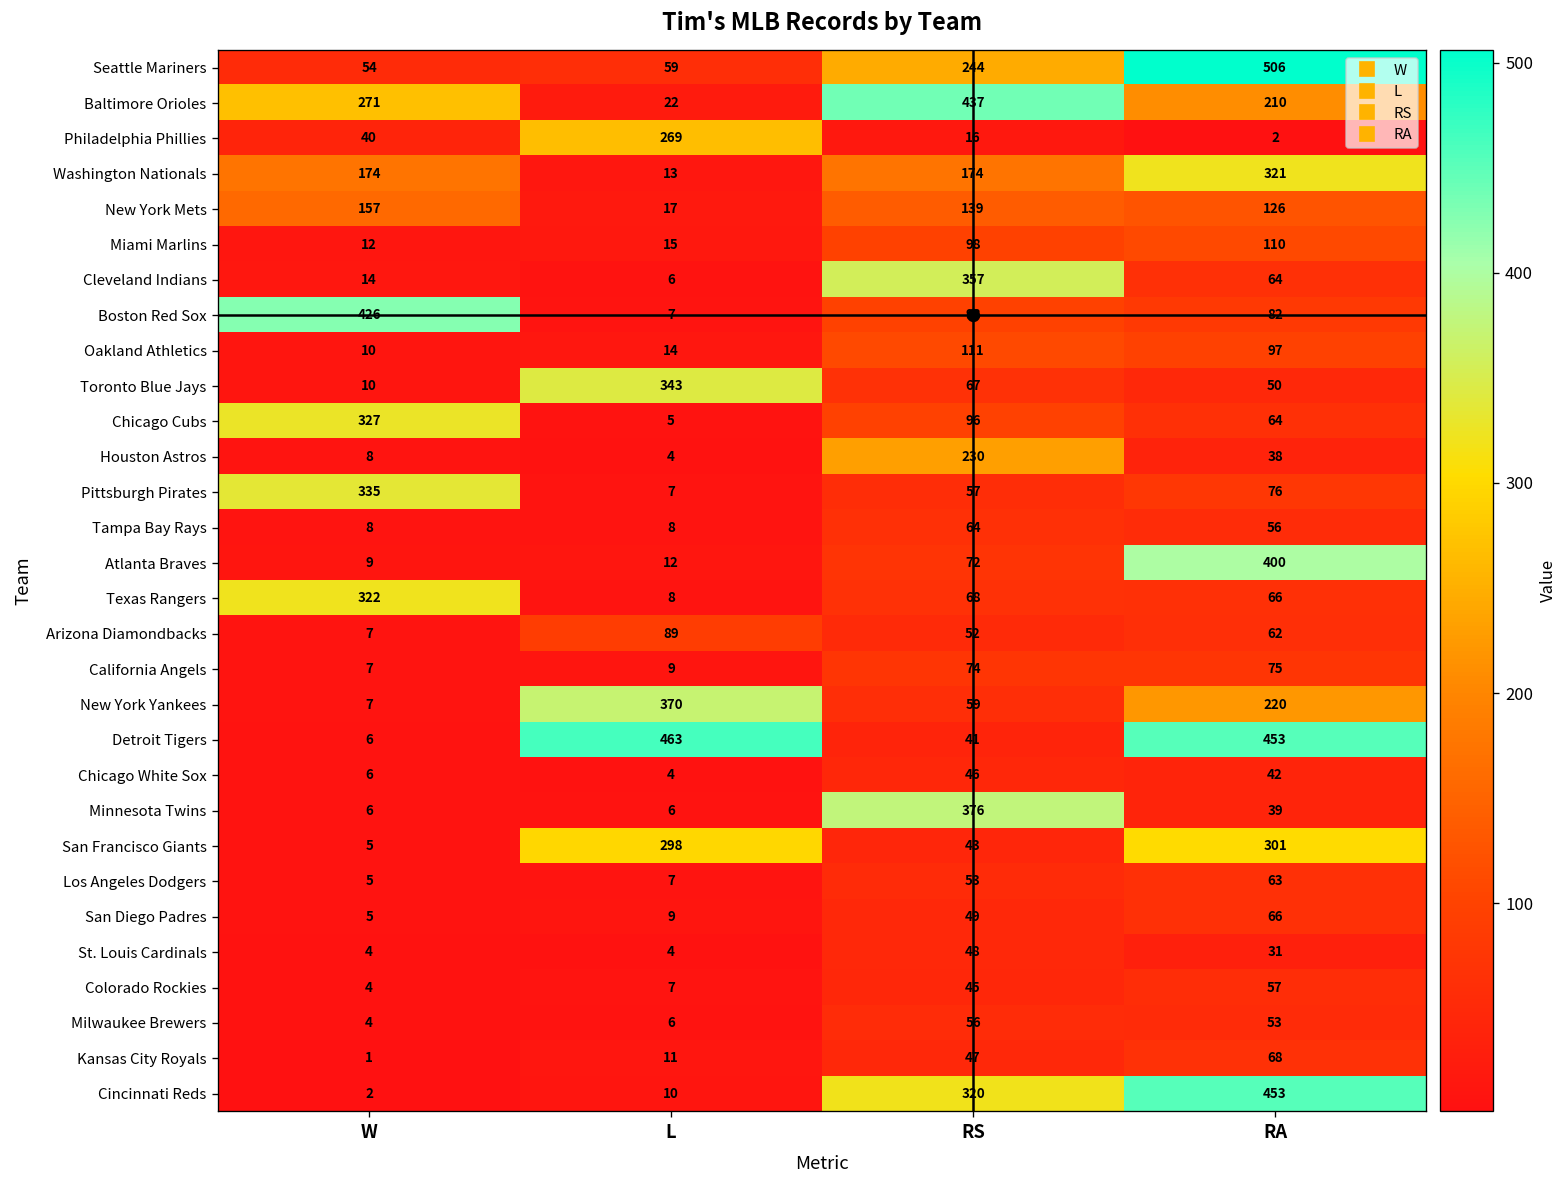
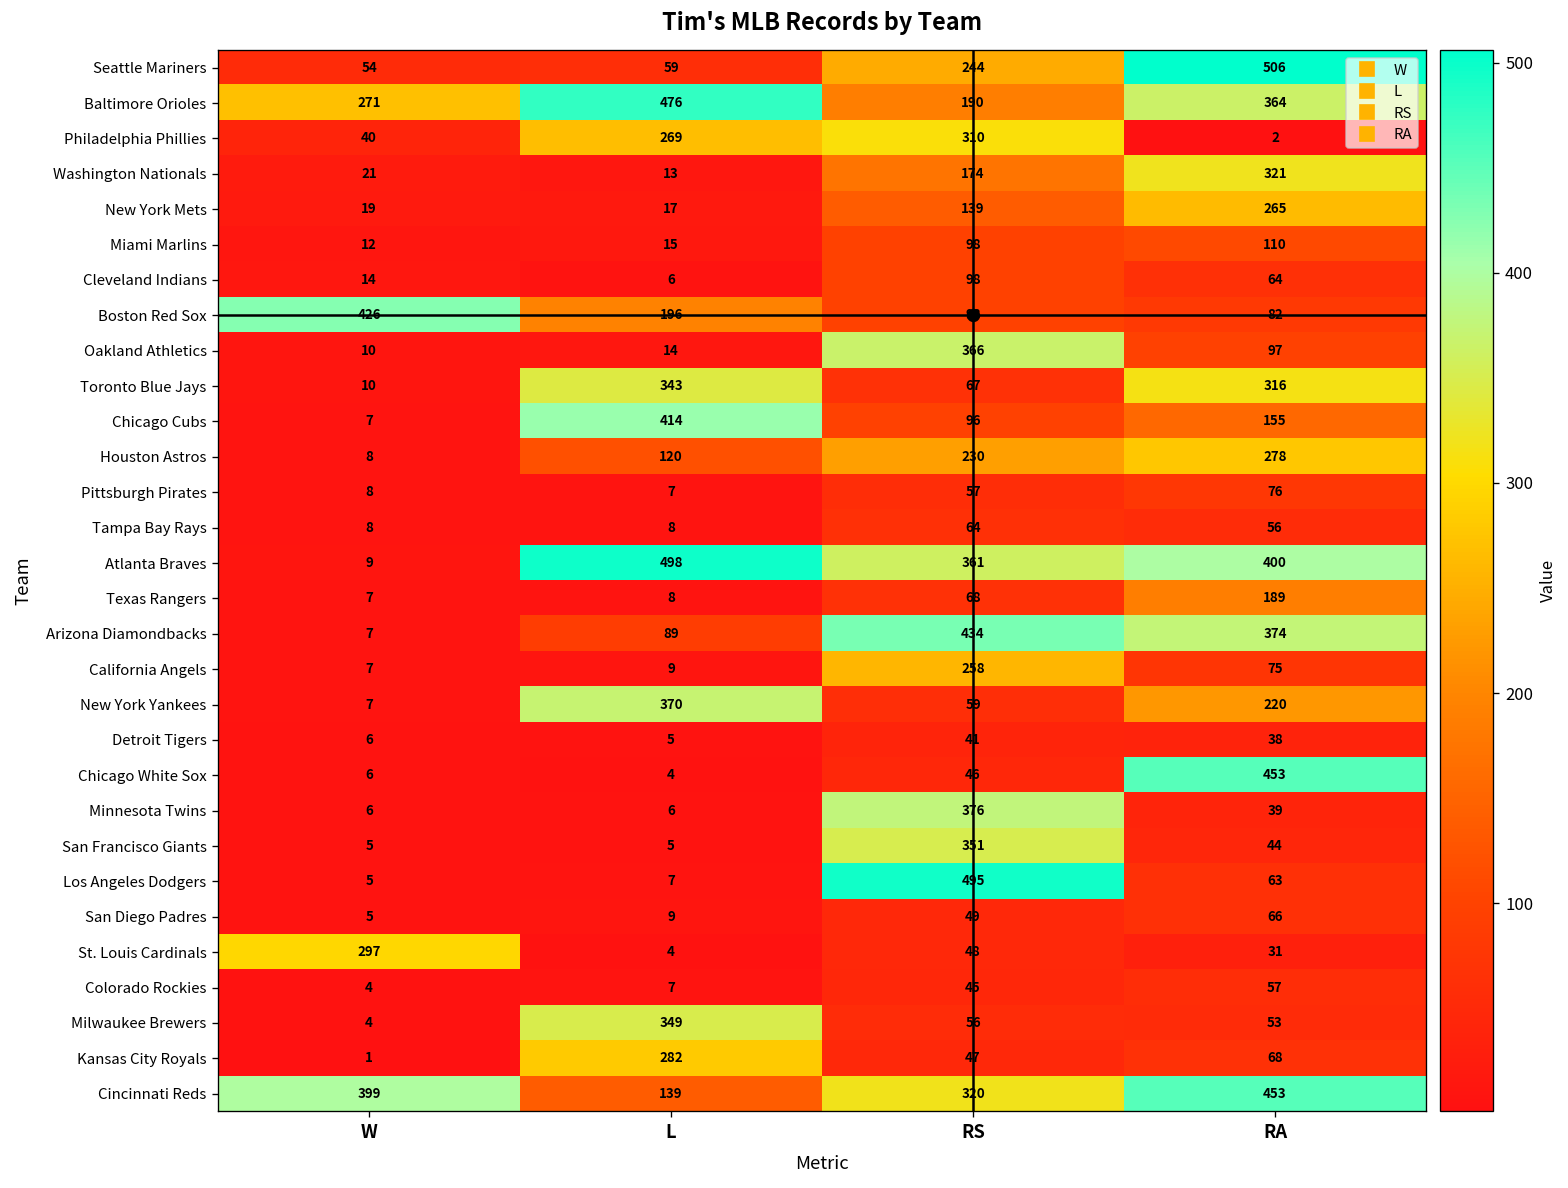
  {
    "Seattle Mariners": {
      "W": 54,
      "L": 59,
      "RS": 244,
      "RA": 506
    },
    "Baltimore Orioles": {
      "W": 271,
-     "L": 22,
-     "RS": 437,
-     "RA": 210
+     "L": 476,
+     "RS": 190,
+     "RA": 364
    },
    "Philadelphia Phillies": {
      "W": 40,
      "L": 269,
-     "RS": 16,
+     "RS": 310,
      "RA": 2
    },
    "Washington Nationals": {
-     "W": 174,
+     "W": 21,
      "L": 13,
      "RS": 174,
      "RA": 321
    },
    "New York Mets": {
-     "W": 157,
+     "W": 19,
      "L": 17,
      "RS": 139,
-     "RA": 126
+     "RA": 265
    },
    "Miami Marlins": {
      "W": 12,
      "L": 15,
      "RS": 98,
      "RA": 110
    },
    "Cleveland Indians": {
      "W": 14,
      "L": 6,
-     "RS": 357,
+     "RS": 98,
      "RA": 64
    },
    "Boston Red Sox": {
      "W": 426,
-     "L": 7,
+     "L": 196,
      "RA": 82
    },
    "Oakland Athletics": {
      "W": 10,
      "L": 14,
-     "RS": 111,
+     "RS": 366,
      "RA": 97
    },
    "Toronto Blue Jays": {
      "W": 10,
      "L": 343,
      "RS": 67,
-     "RA": 50
+     "RA": 316
    },
    "Chicago Cubs": {
-     "W": 327,
-     "L": 5,
+     "W": 7,
+     "L": 414,
      "RS": 96,
-     "RA": 64
+     "RA": 155
    },
    "Houston Astros": {
      "W": 8,
-     "L": 4,
+     "L": 120,
      "RS": 230,
-     "RA": 38
+     "RA": 278
    },
    "Pittsburgh Pirates": {
-     "W": 335,
+     "W": 8,
      "L": 7,
      "RS": 57,
      "RA": 76
    },
    "Tampa Bay Rays": {
      "W": 8,
      "L": 8,
      "RS": 64,
      "RA": 56
    },
    "Atlanta Braves": {
      "W": 9,
-     "L": 12,
-     "RS": 72,
+     "L": 498,
+     "RS": 361,
      "RA": 400
    },
    "Texas Rangers": {
-     "W": 322,
+     "W": 7,
      "L": 8,
      "RS": 68,
-     "RA": 66
+     "RA": 189
    },
    "Arizona Diamondbacks": {
      "W": 7,
      "L": 89,
-     "RS": 52,
-     "RA": 62
+     "RS": 434,
+     "RA": 374
    },
    "California Angels": {
      "W": 7,
      "L": 9,
-     "RS": 74,
+     "RS": 258,
      "RA": 75
    },
    "New York Yankees": {
      "W": 7,
      "L": 370,
      "RS": 59,
      "RA": 220
    },
    "Detroit Tigers": {
      "W": 6,
-     "L": 463,
+     "L": 5,
      "RS": 41,
-     "RA": 453
+     "RA": 38
    },
    "Chicago White Sox": {
      "W": 6,
      "L": 4,
      "RS": 46,
-     "RA": 42
+     "RA": 453
    },
    "Minnesota Twins": {
      "W": 6,
      "L": 6,
      "RS": 376,
      "RA": 39
    },
    "San Francisco Giants": {
      "W": 5,
-     "L": 298,
-     "RS": 43,
-     "RA": 301
+     "L": 5,
+     "RS": 351,
+     "RA": 44
    },
    "Los Angeles Dodgers": {
      "W": 5,
      "L": 7,
-     "RS": 53,
+     "RS": 495,
      "RA": 63
    },
    "San Diego Padres": {
      "W": 5,
      "L": 9,
      "RS": 49,
      "RA": 66
    },
    "St. Louis Cardinals": {
-     "W": 4,
+     "W": 297,
      "L": 4,
      "RS": 48,
      "RA": 31
    },
    "Colorado Rockies": {
      "W": 4,
      "L": 7,
      "RS": 45,
      "RA": 57
    },
    "Milwaukee Brewers": {
      "W": 4,
-     "L": 6,
+     "L": 349,
      "RS": 56,
      "RA": 53
    },
    "Kansas City Royals": {
      "W": 1,
-     "L": 11,
+     "L": 282,
      "RS": 47,
      "RA": 68
    },
    "Cincinnati Reds": {
-     "W": 2,
-     "L": 10,
+     "W": 399,
+     "L": 139,
      "RS": 320,
      "RA": 453
    }
  }
